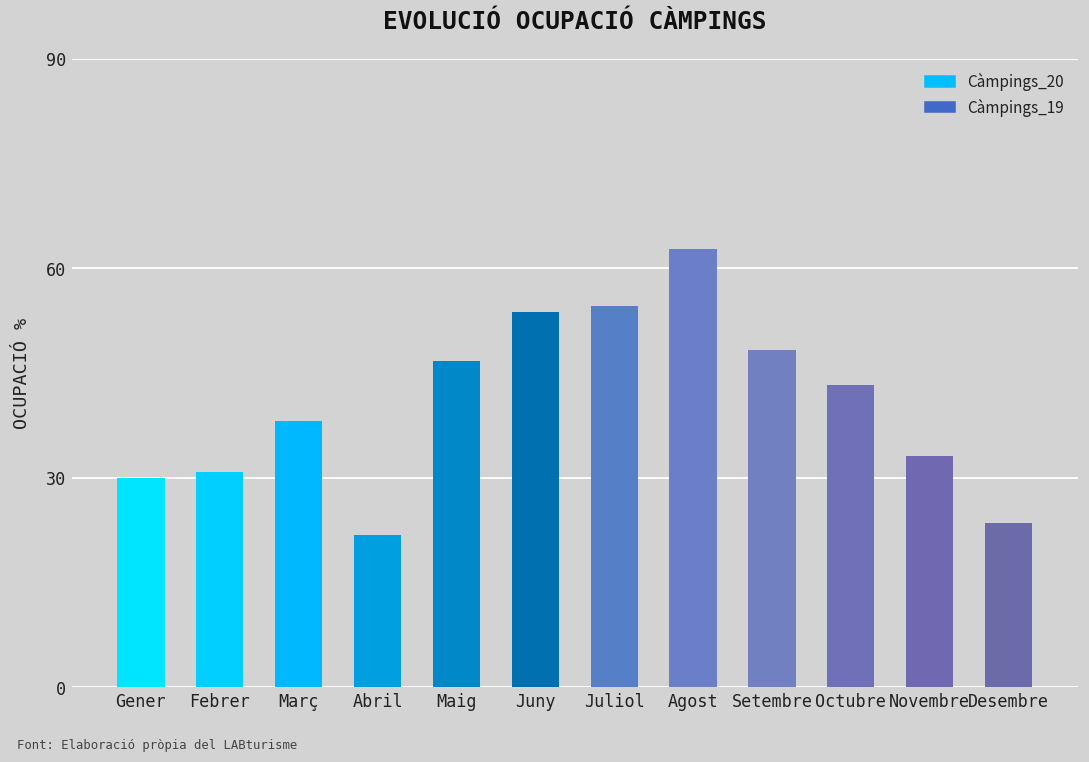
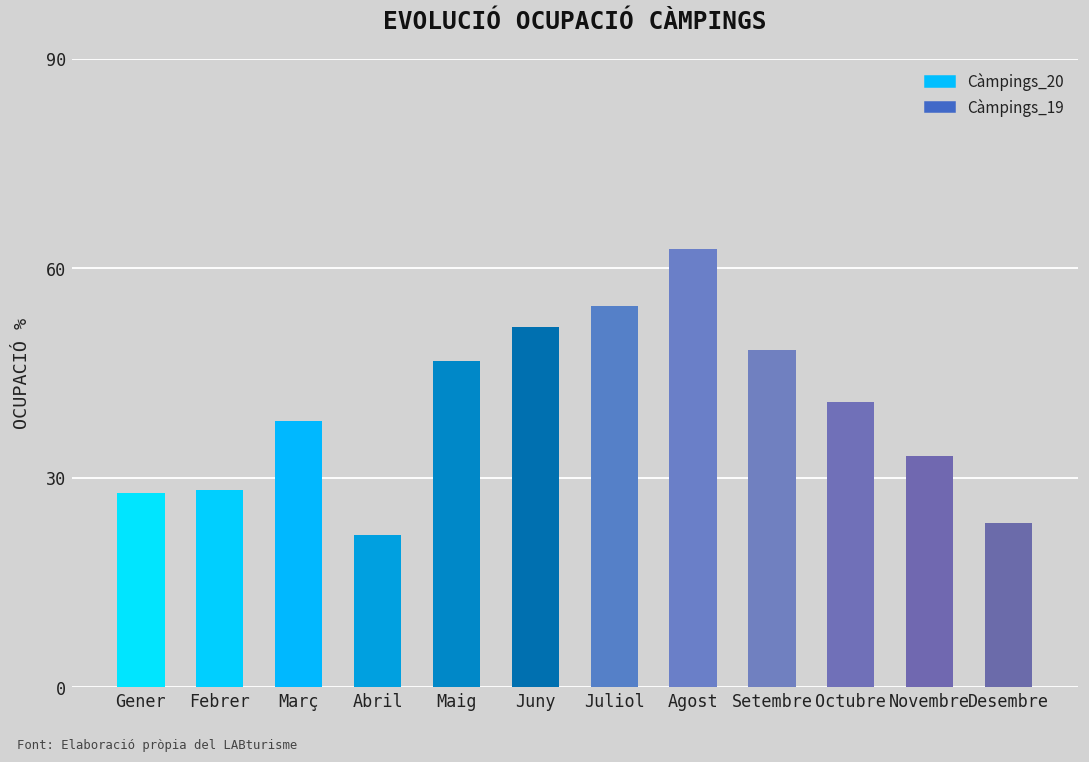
  {
-   "Gener": 30,
-   "Febrer": 31,
+   "Gener": 28,
+   "Febrer": 28,
    "Març": 38,
    "Abril": 22,
    "Maig": 47,
-   "Juny": 54,
+   "Juny": 52,
    "Juliol": 55,
    "Agost": 63,
    "Setembre": 48,
-   "Octubre": 43,
+   "Octubre": 41,
    "Novembre": 33,
    "Desembre": 23
  }
